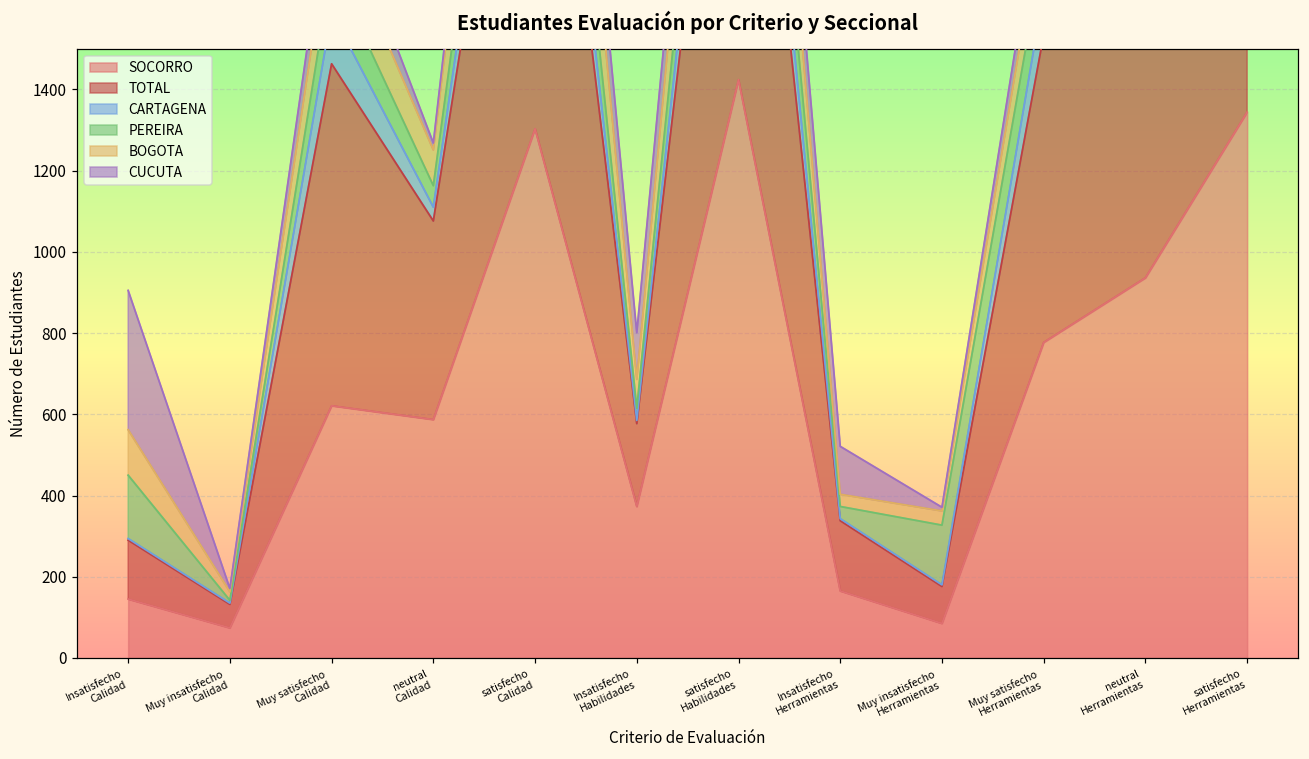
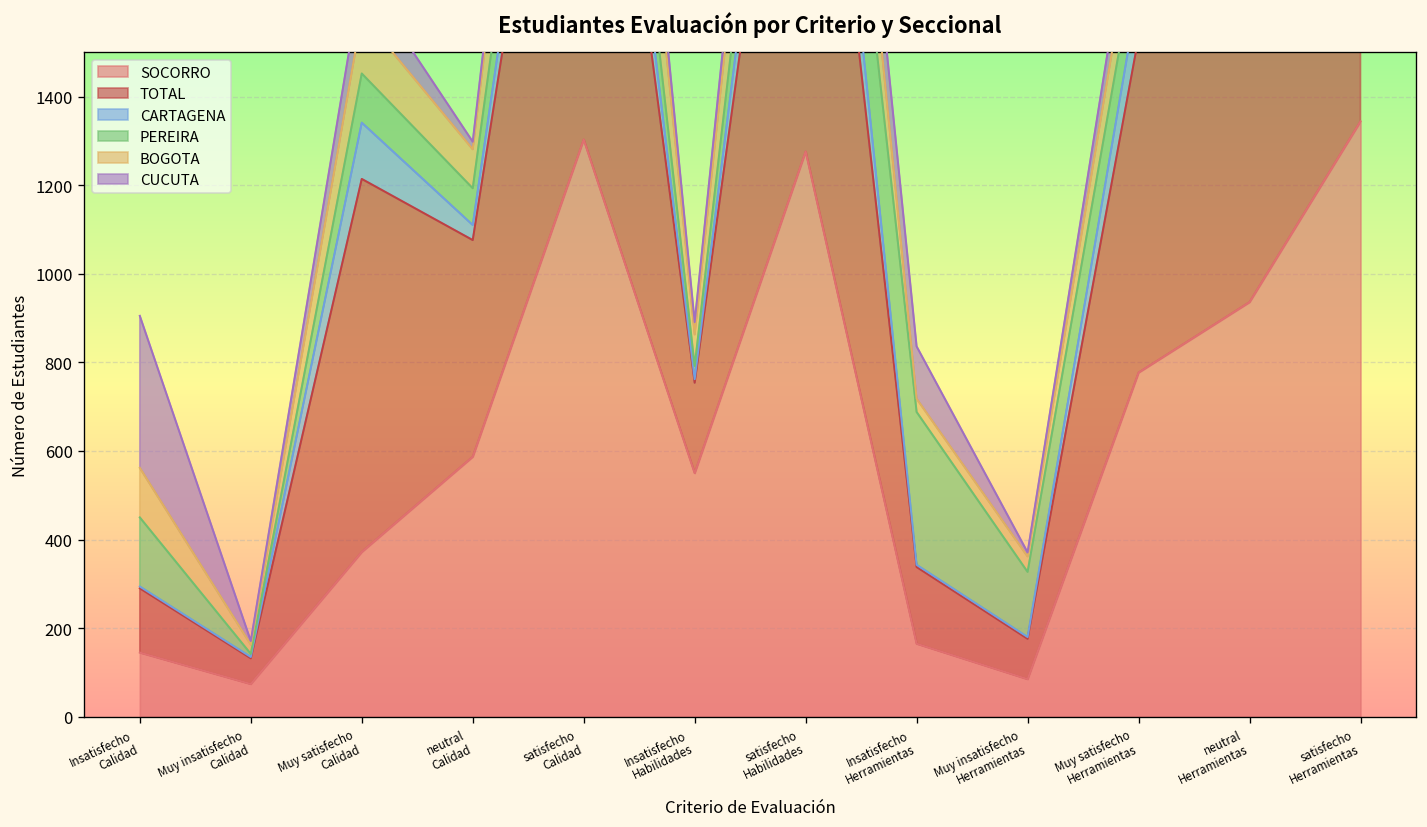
  {
    "SOCORRO": {
      "Insatisfecho Calidad": 150,
      "Muy insatisfecho Calidad": 70,
-     "Muy satisfecho Calidad": 620,
+     "Muy satisfecho Calidad": 370,
      "neutral Calidad": 590,
      "satisfecho Calidad": 1300,
-     "Insatisfecho Habilidades": 370,
-     "satisfecho Habilidades": 1420,
+     "Insatisfecho Habilidades": 550,
+     "satisfecho Habilidades": 1280,
      "Insatisfecho Herramientas": 170,
      "Muy insatisfecho Herramientas": 90,
      "Muy satisfecho Herramientas": 780,
      "neutral Herramientas": 940,
      "satisfecho Herramientas": 1340
    },
    "TOTAL": {
      "Muy satisfecho Calidad": 840,
      "neutral Calidad": 490,
      "Insatisfecho Habilidades": 200
    },
    "CARTAGENA": {
      "neutral Calidad": 30,
      "Insatisfecho Habilidades": 10
    },
    "PEREIRA": {
      "Insatisfecho Calidad": 160,
      "Muy insatisfecho Calidad": 10,
-     "neutral Calidad": 50,
+     "neutral Calidad": 80,
      "Insatisfecho Habilidades": 30,
-     "Insatisfecho Herramientas": 30,
+     "Insatisfecho Herramientas": 350,
      "Muy insatisfecho Herramientas": 150
    },
    "BOGOTA": {
      "Insatisfecho Calidad": 110,
      "Muy insatisfecho Calidad": 20,
      "neutral Calidad": 90,
      "Insatisfecho Habilidades": 70,
      "Insatisfecho Herramientas": 30,
      "Muy insatisfecho Herramientas": 40
    },
    "CUCUTA": {
      "Insatisfecho Calidad": 340,
      "Muy insatisfecho Calidad": 10,
      "neutral Calidad": 20,
-     "Insatisfecho Habilidades": 120,
+     "Insatisfecho Habilidades": 30,
      "Insatisfecho Herramientas": 120,
      "Muy insatisfecho Herramientas": 10
    }
  }
